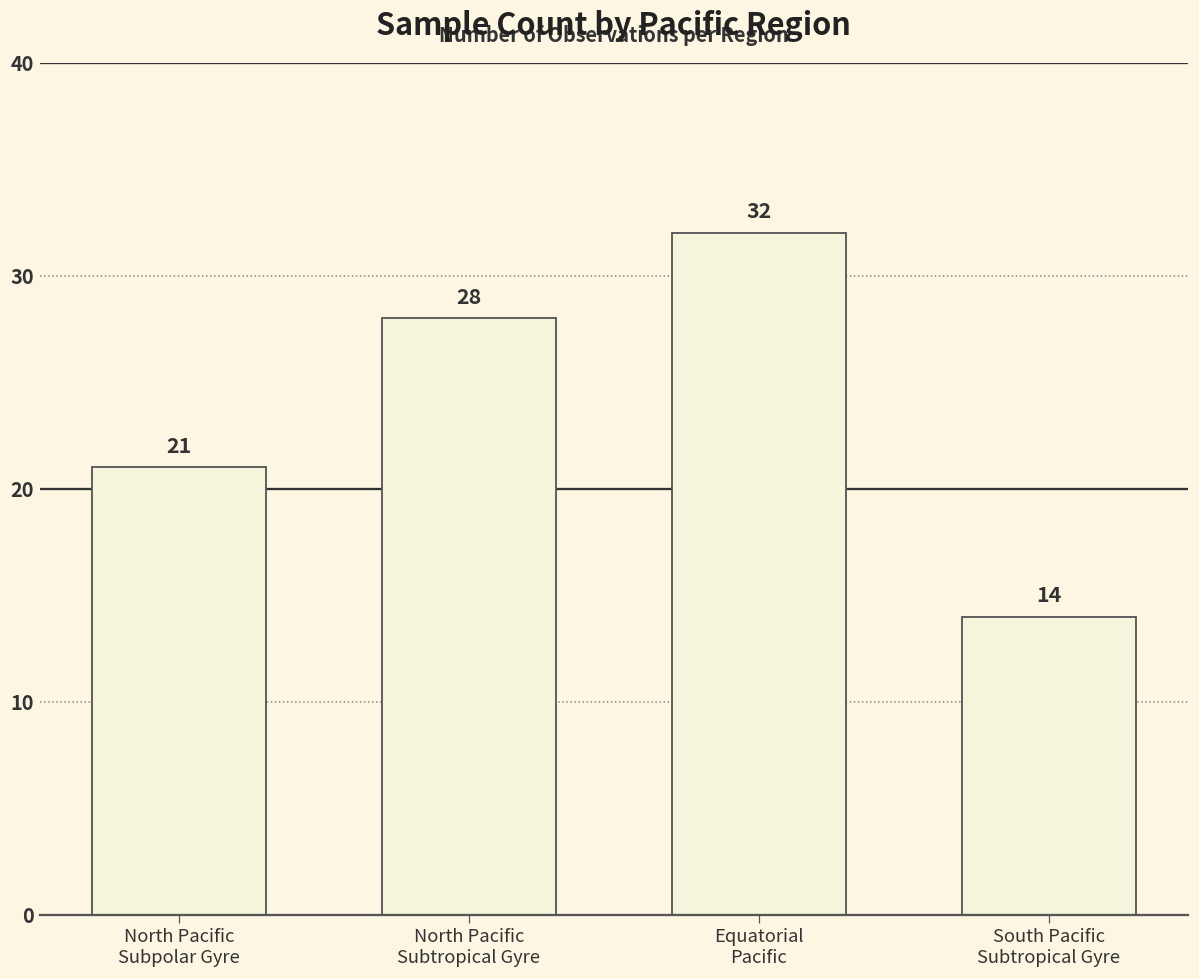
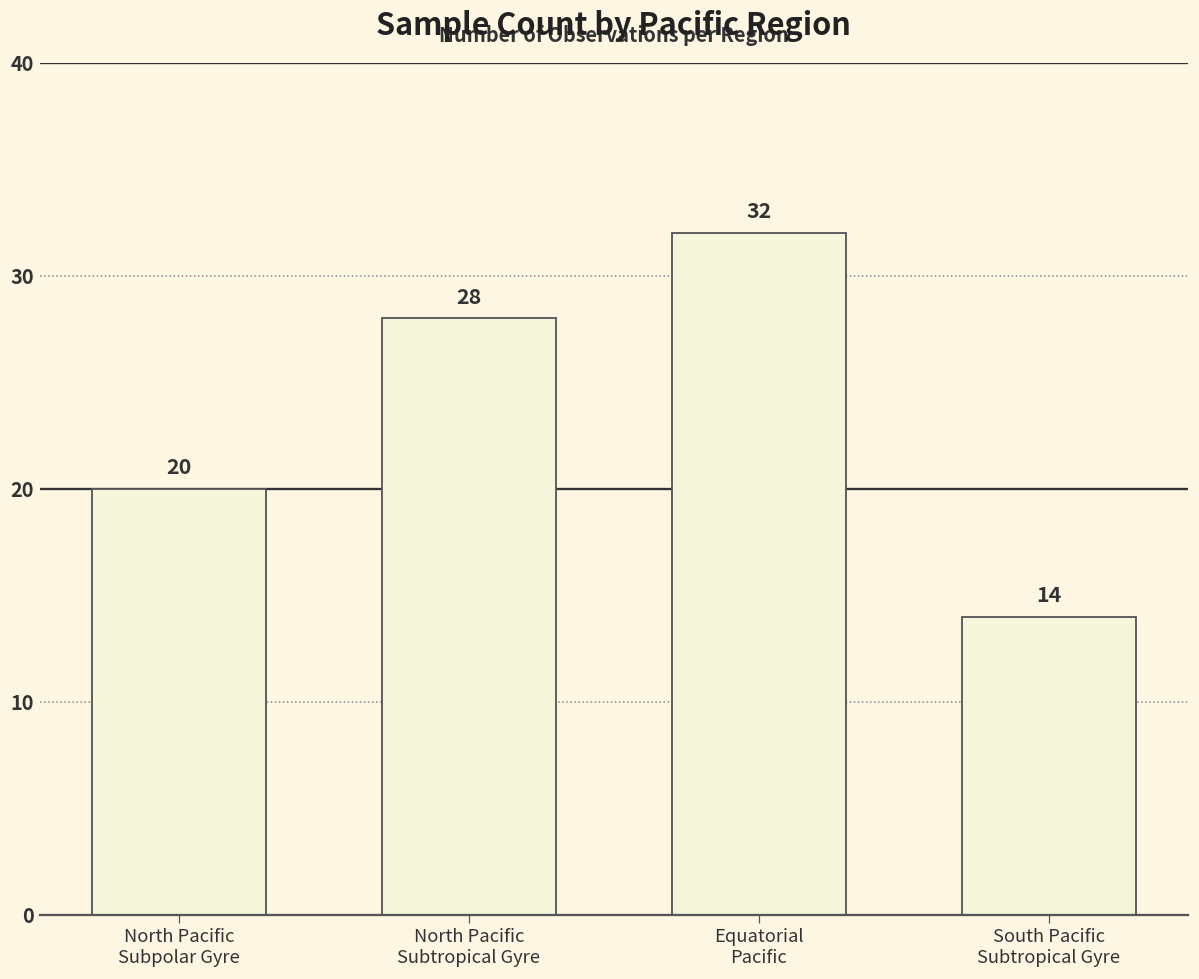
  {
-   "North Pacific Subpolar Gyre": 21,
+   "North Pacific Subpolar Gyre": 20,
    "North Pacific Subtropical Gyre": 28,
    "Equatorial Pacific": 32,
    "South Pacific Subtropical Gyre": 14
  }
